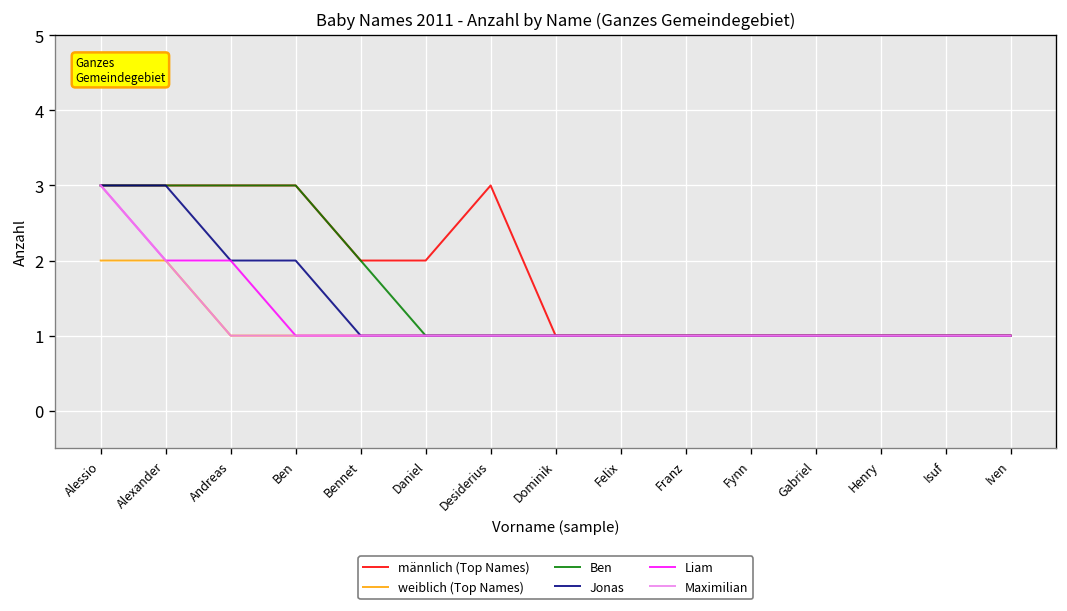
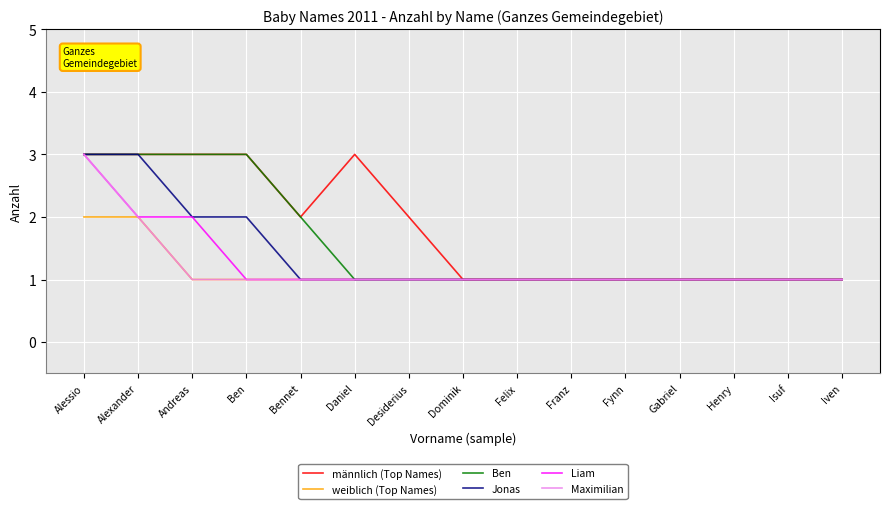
  {
    "männlich (Top Names)": {
-     "Daniel": 2,
-     "Desiderius": 3
+     "Daniel": 3,
+     "Desiderius": 2
    },
    "weiblich (Top Names)": {
      "Alessio": 2
    },
    "Jonas": {
      "Ben": 2
    }
  }
